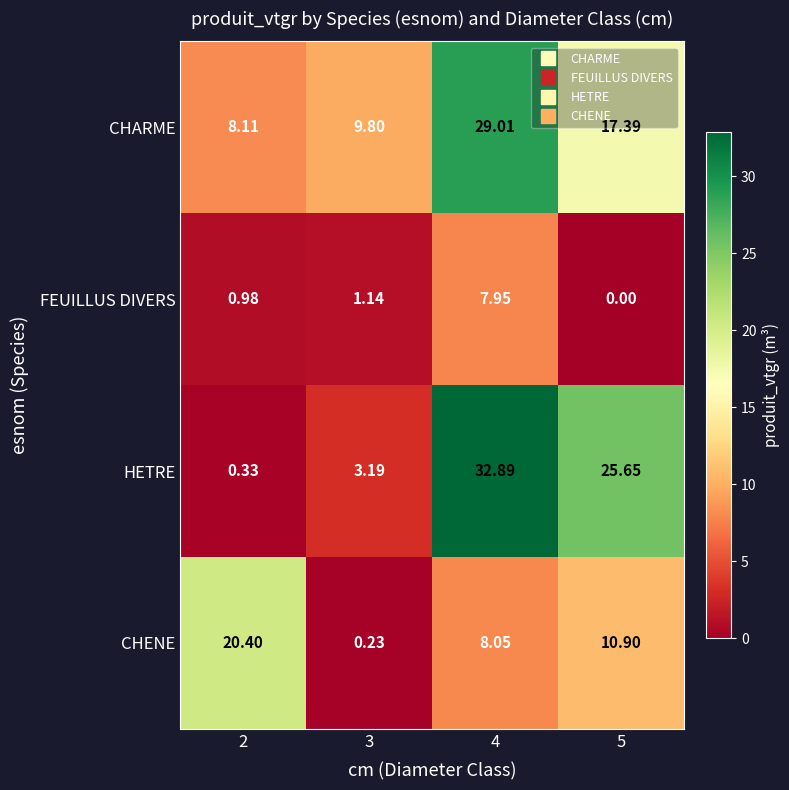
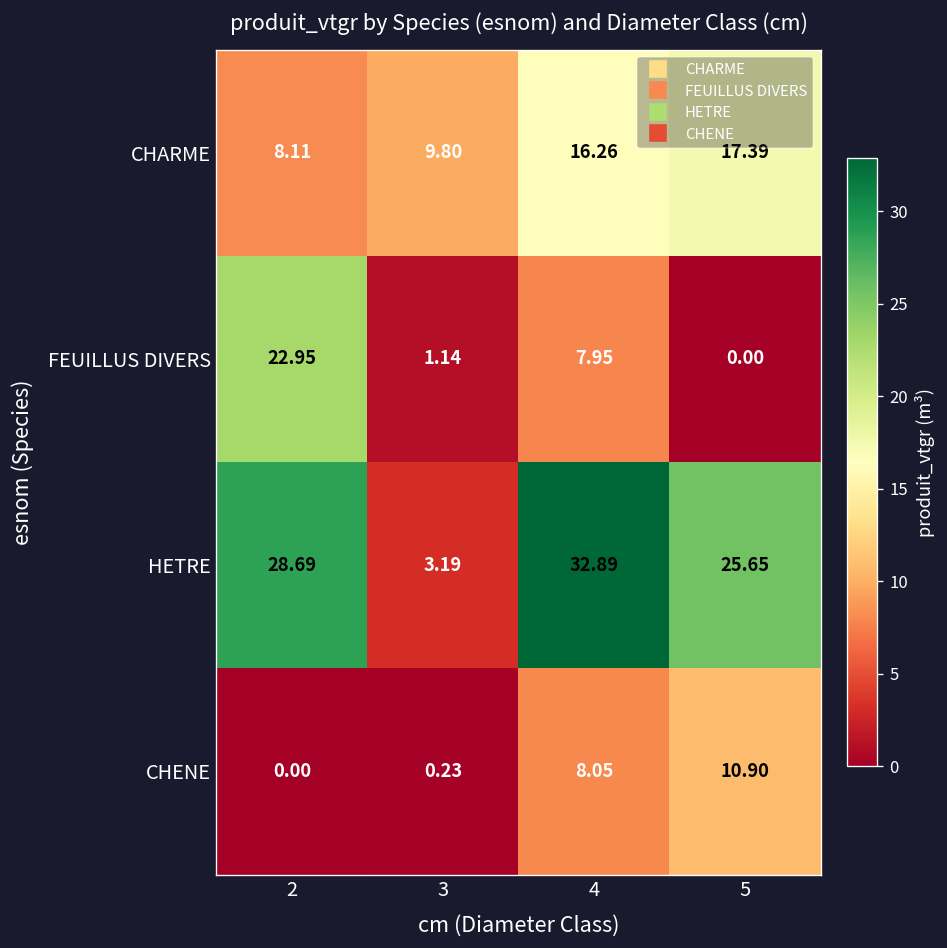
  {
    "CHARME": {
      "2": 8.11,
      "3": 9.80,
-     "4": 29.01
+     "4": 16.26
    },
    "FEUILLUS DIVERS": {
-     "2": 0.98,
+     "2": 22.95,
      "3": 1.14,
      "4": 7.95,
      "5": 0.00
    },
    "HETRE": {
-     "2": 0.33,
+     "2": 28.69,
      "3": 3.19,
      "4": 32.89,
      "5": 25.65
    },
    "CHENE": {
-     "2": 20.40,
+     "2": 0.00,
      "3": 0.23,
      "4": 8.05,
      "5": 10.90
    }
  }
